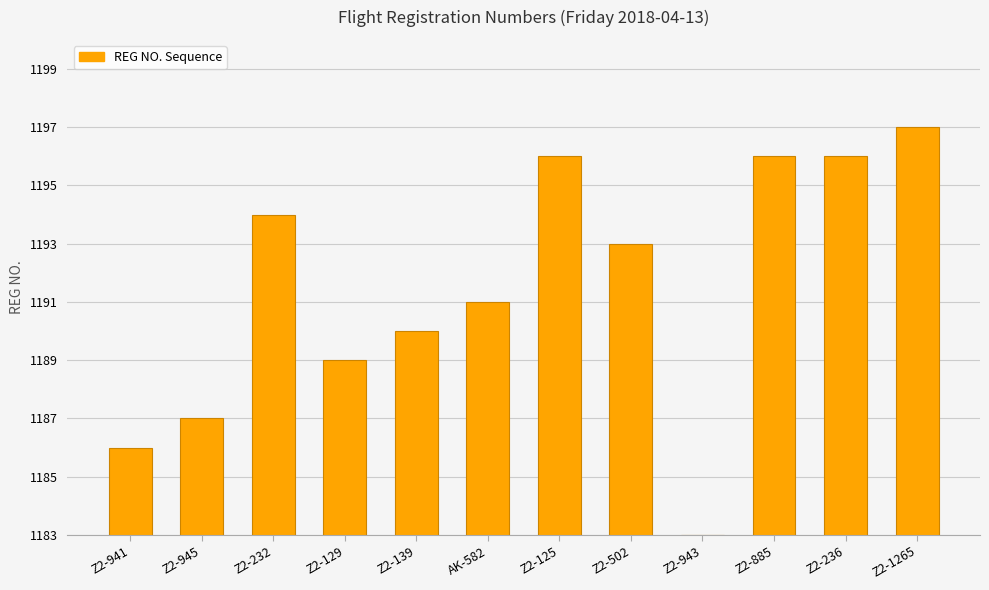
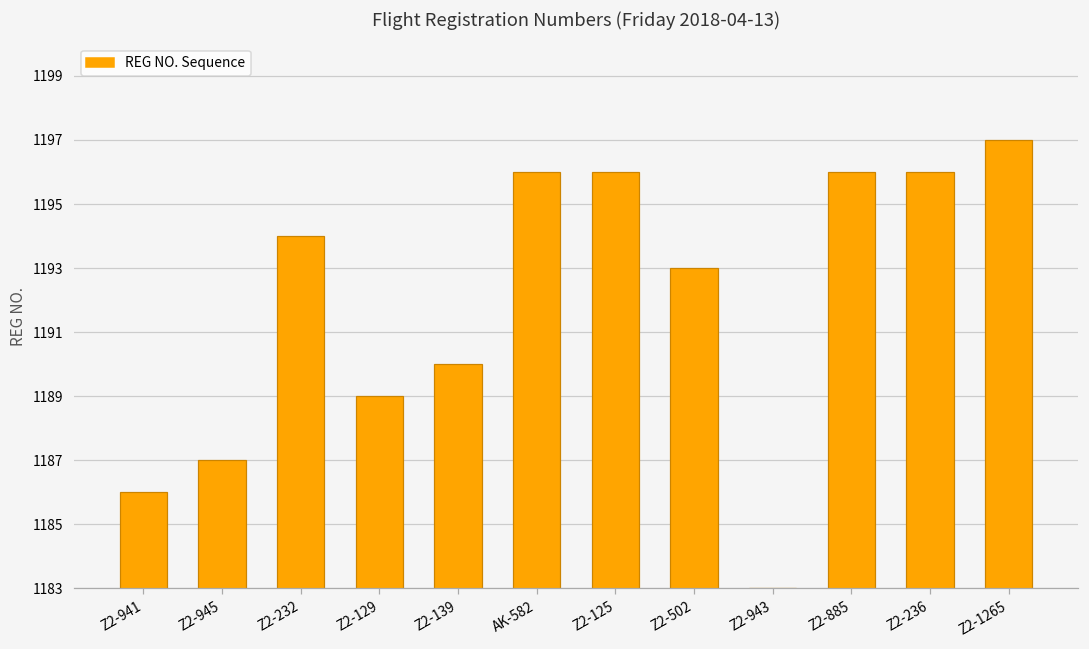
  {
    "Z2-941": 1186,
    "Z2-945": 1187,
    "Z2-232": 1194,
    "Z2-129": 1189,
    "Z2-139": 1190,
-   "AK-582": 1191,
+   "AK-582": 1196,
    "Z2-125": 1196,
    "Z2-502": 1193,
    "Z2-943": 1183,
    "Z2-885": 1196,
    "Z2-236": 1196,
    "Z2-1265": 1197
  }
